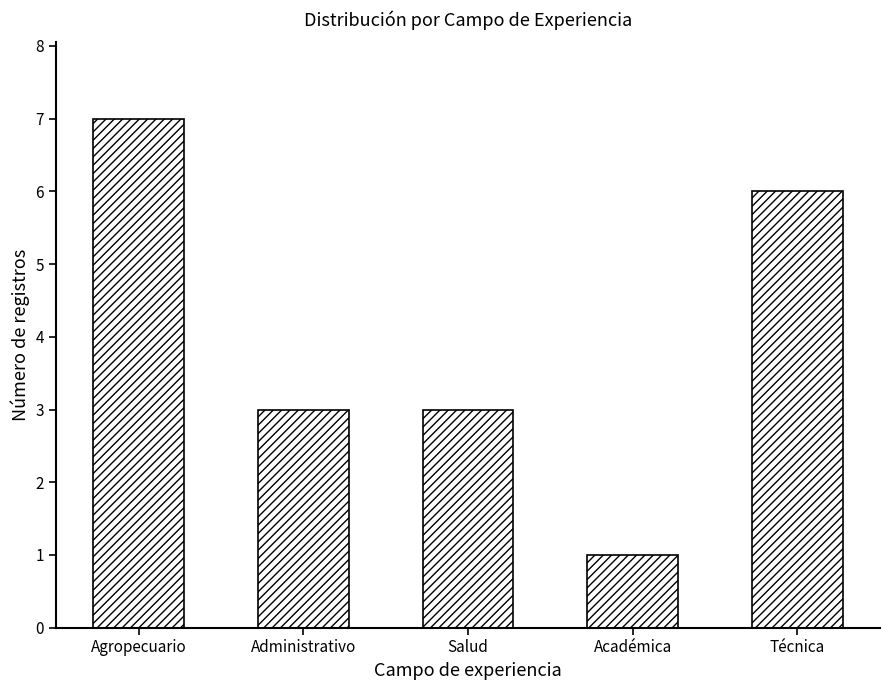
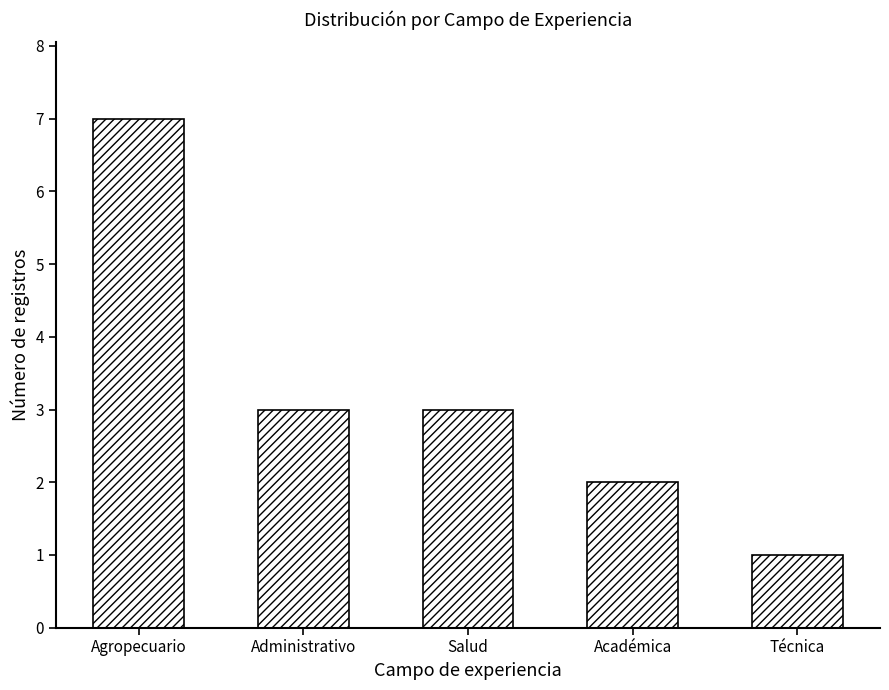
  {
    "Agropecuario": 7,
    "Administrativo": 3,
    "Salud": 3,
-   "Académica": 1,
-   "Técnica": 6
+   "Académica": 2,
+   "Técnica": 1
  }
